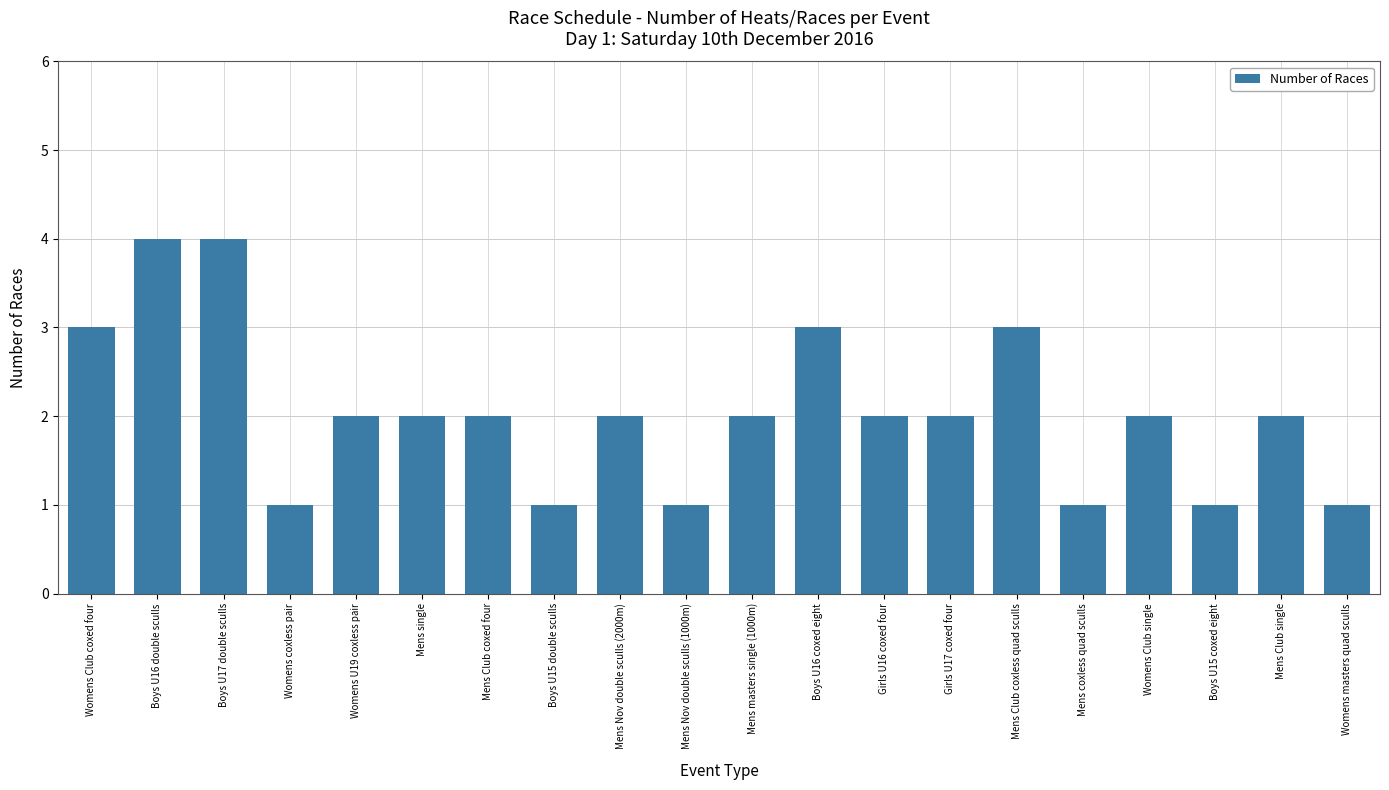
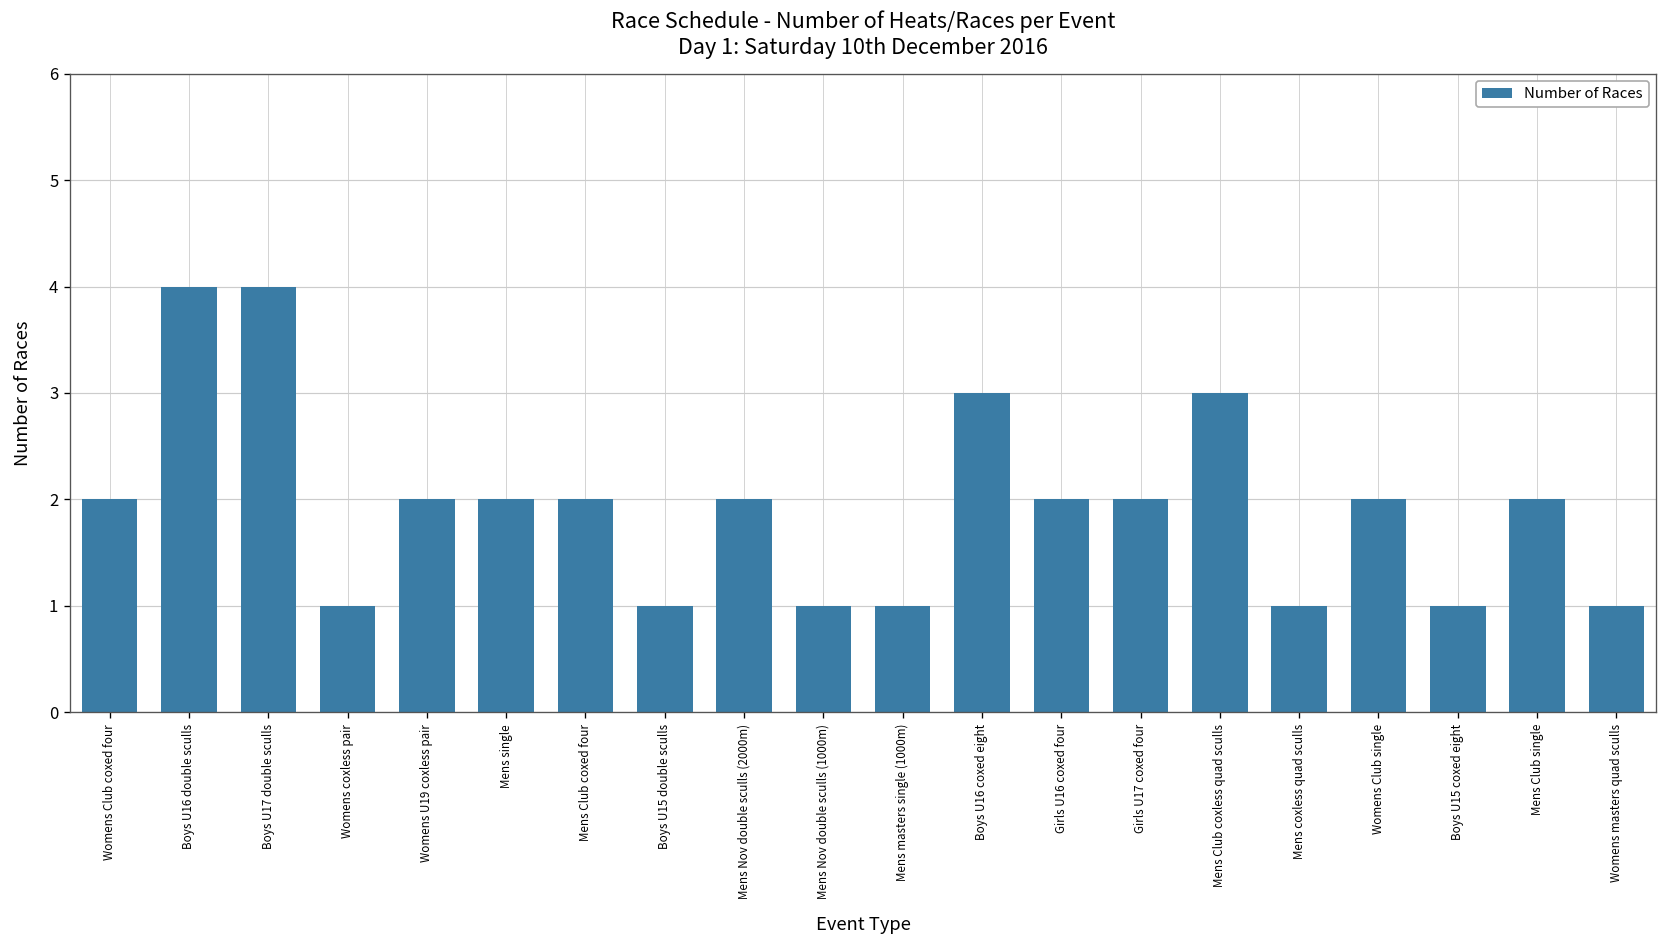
  {
-   "Womens Club coxed four": 3,
+   "Womens Club coxed four": 2,
    "Boys U16 double sculls": 4,
    "Boys U17 double sculls": 4,
    "Womens coxless pair": 1,
    "Womens U19 coxless pair": 2,
    "Mens single": 2,
    "Mens Club coxed four": 2,
    "Boys U15 double sculls": 1,
    "Mens Nov double sculls (2000m)": 2,
    "Mens Nov double sculls (1000m)": 1,
-   "Mens masters single (1000m)": 2,
+   "Mens masters single (1000m)": 1,
    "Boys U16 coxed eight": 3,
    "Girls U16 coxed four": 2,
    "Girls U17 coxed four": 2,
    "Mens Club coxless quad sculls": 3,
    "Mens coxless quad sculls": 1,
    "Womens Club single": 2,
    "Boys U15 coxed eight": 1,
    "Mens Club single": 2,
    "Womens masters quad sculls": 1
  }
